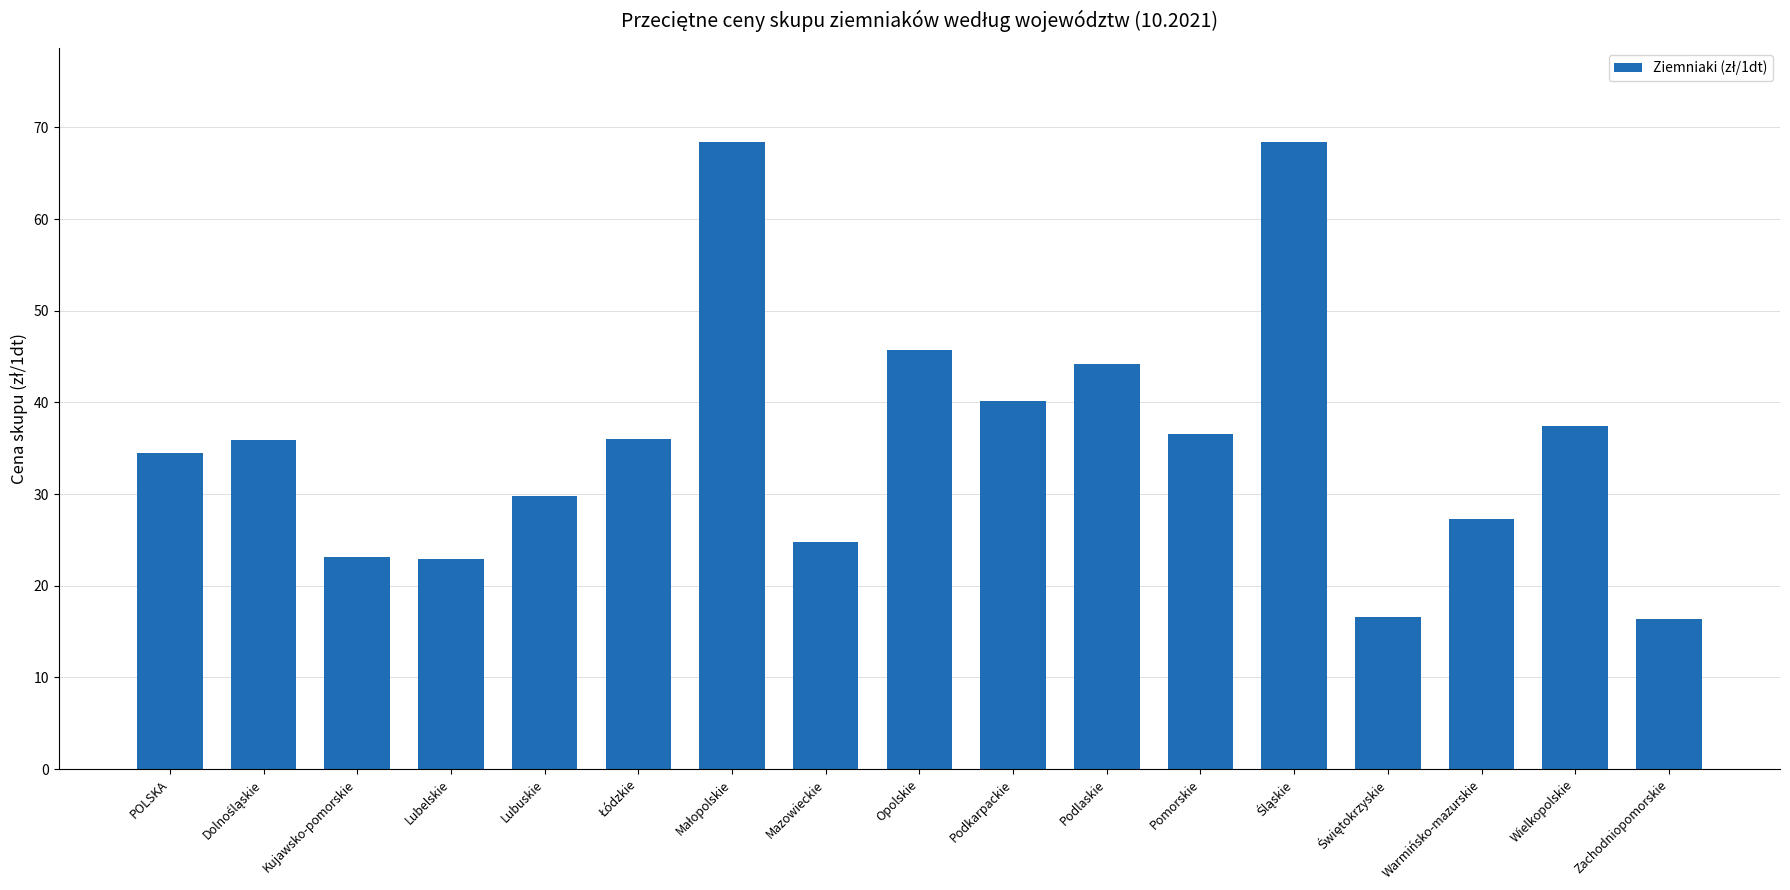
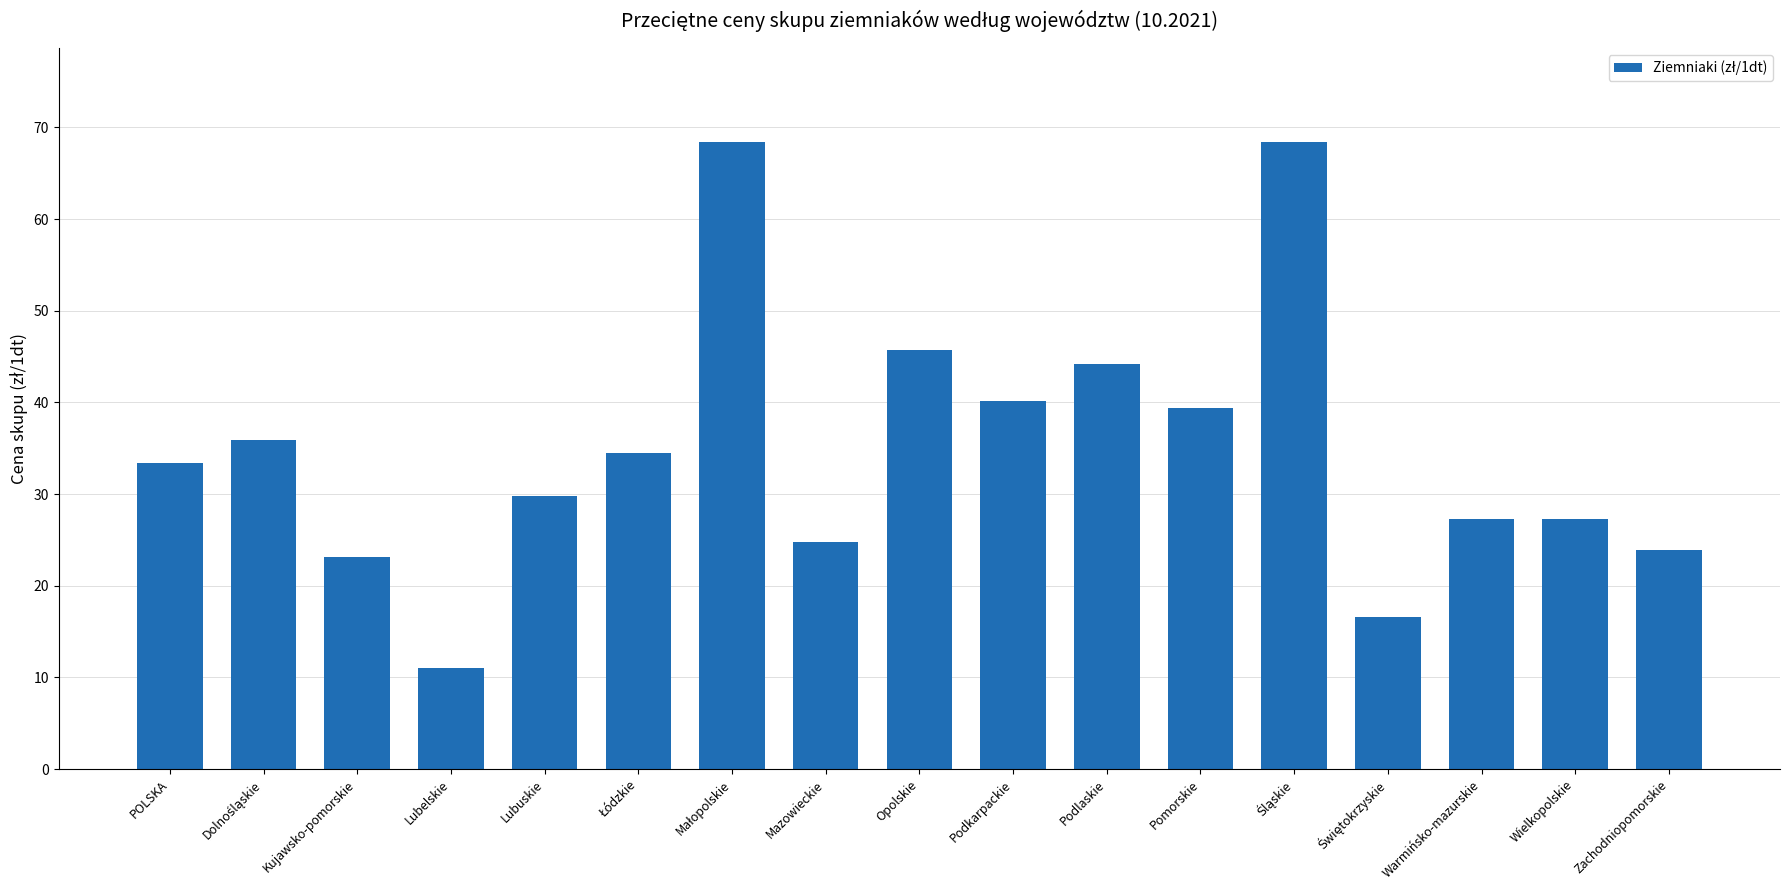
  {
-   "POLSKA": 35,
+   "POLSKA": 33,
    "Dolnośląskie": 36,
    "Kujawsko-pomorskie": 23,
-   "Lubelskie": 23,
+   "Lubelskie": 11,
    "Lubuskie": 30,
-   "Łódzkie": 36,
+   "Łódzkie": 35,
    "Małopolskie": 68,
    "Mazowieckie": 25,
    "Opolskie": 46,
    "Podkarpackie": 40,
    "Podlaskie": 44,
-   "Pomorskie": 37,
+   "Pomorskie": 39,
    "Śląskie": 68,
    "Świętokrzyskie": 17,
    "Warmińsko-mazurskie": 27,
-   "Wielkopolskie": 37,
-   "Zachodniopomorskie": 16
+   "Wielkopolskie": 27,
+   "Zachodniopomorskie": 24
  }
